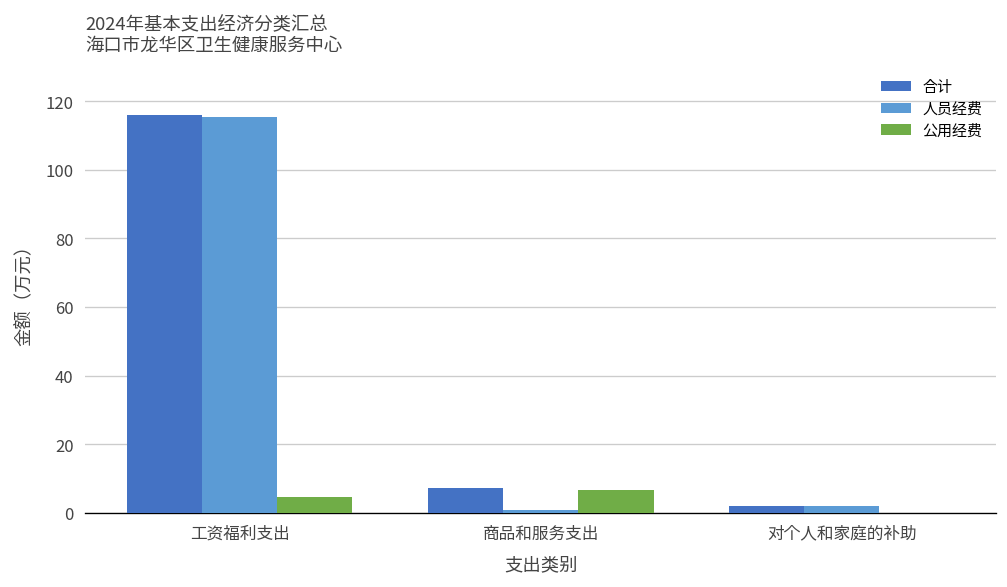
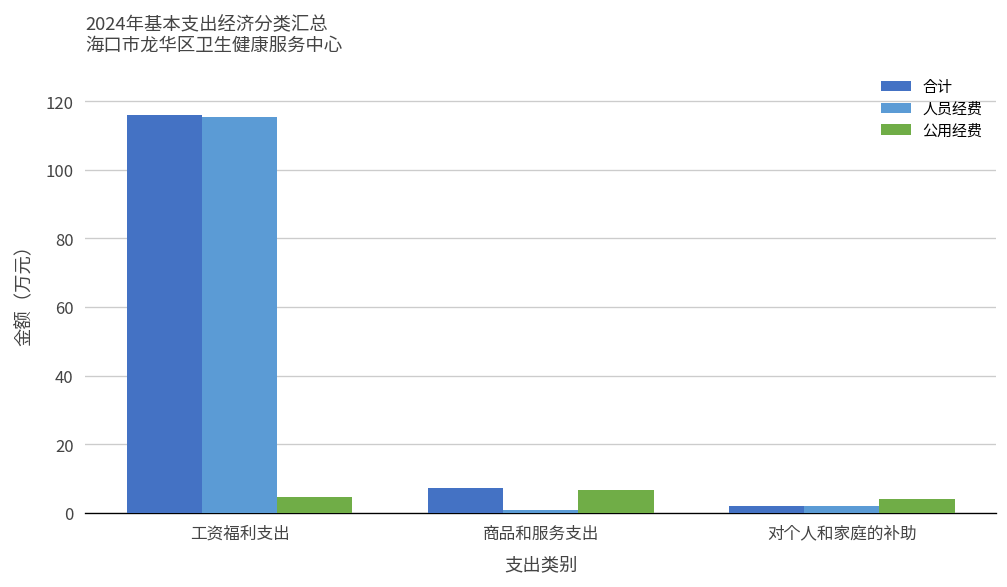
  {
    "公用经费": {
      "工资福利支出": 5,
      "商品和服务支出": 7,
-     "对个人和家庭的补助": 0
+     "对个人和家庭的补助": 4
    }
  }
